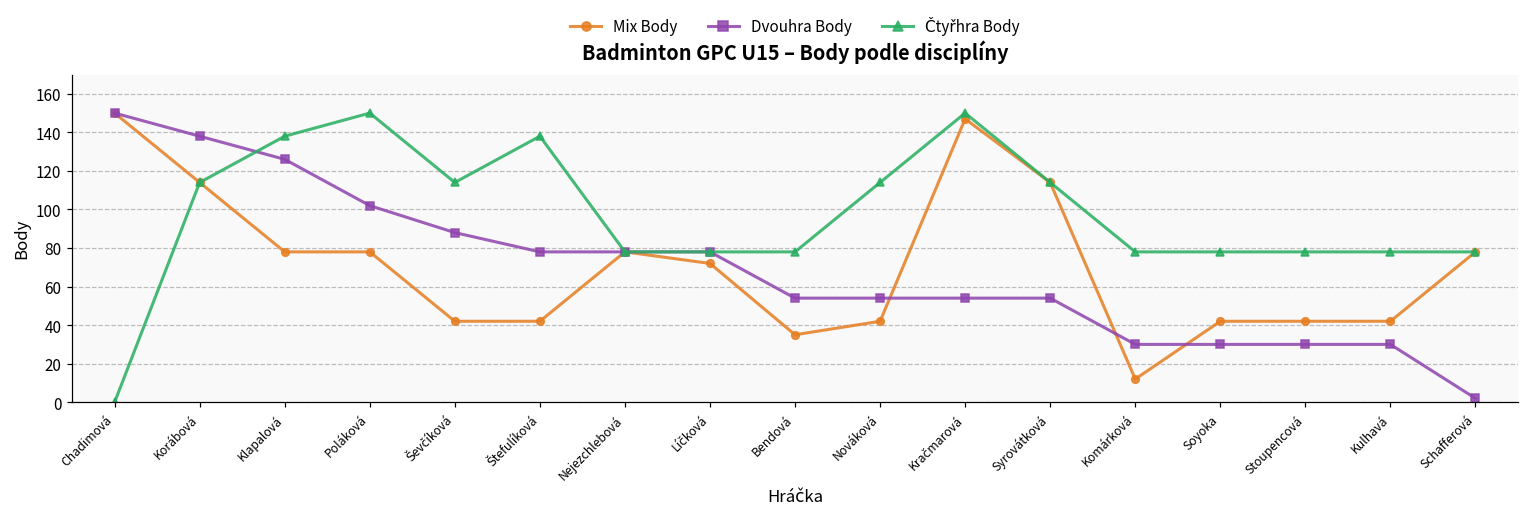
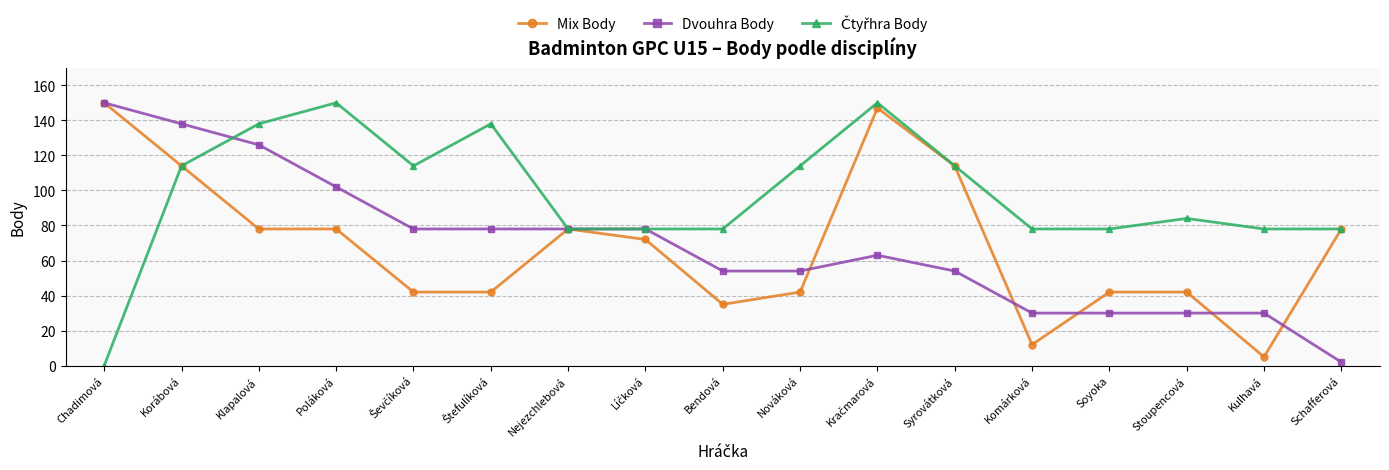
  {
    "Mix Body": {
      "Klapalová": 78,
      "Poláková": 78,
      "Ševčíková": 42,
      "Štefulíková": 42,
      "Líčková": 72,
      "Bendová": 35,
      "Nováková": 42,
      "Kračmarová": 147,
      "Komárková": 12,
      "Soyoka": 42,
      "Stoupencová": 42,
-     "Kulhavá": 42
+     "Kulhavá": 5
    },
    "Dvouhra Body": {
      "Korábová": 138,
      "Klapalová": 126,
      "Poláková": 102,
-     "Ševčíková": 88,
+     "Ševčíková": 78,
      "Štefulíková": 78,
      "Bendová": 54,
      "Nováková": 54,
-     "Kračmarová": 54,
+     "Kračmarová": 63,
      "Syrovátková": 54,
      "Komárková": 30,
      "Soyoka": 30,
      "Stoupencová": 30,
      "Kulhavá": 30,
      "Schafferová": 2
    },
    "Čtyřhra Body": {
      "Chadimová": 0,
      "Klapalová": 138,
      "Poláková": 150,
      "Ševčíková": 114,
      "Štefulíková": 138,
      "Bendová": 78,
      "Nováková": 114,
      "Kračmarová": 150,
      "Komárková": 78,
      "Soyoka": 78,
-     "Stoupencová": 78,
+     "Stoupencová": 84,
      "Kulhavá": 78
    }
  }
